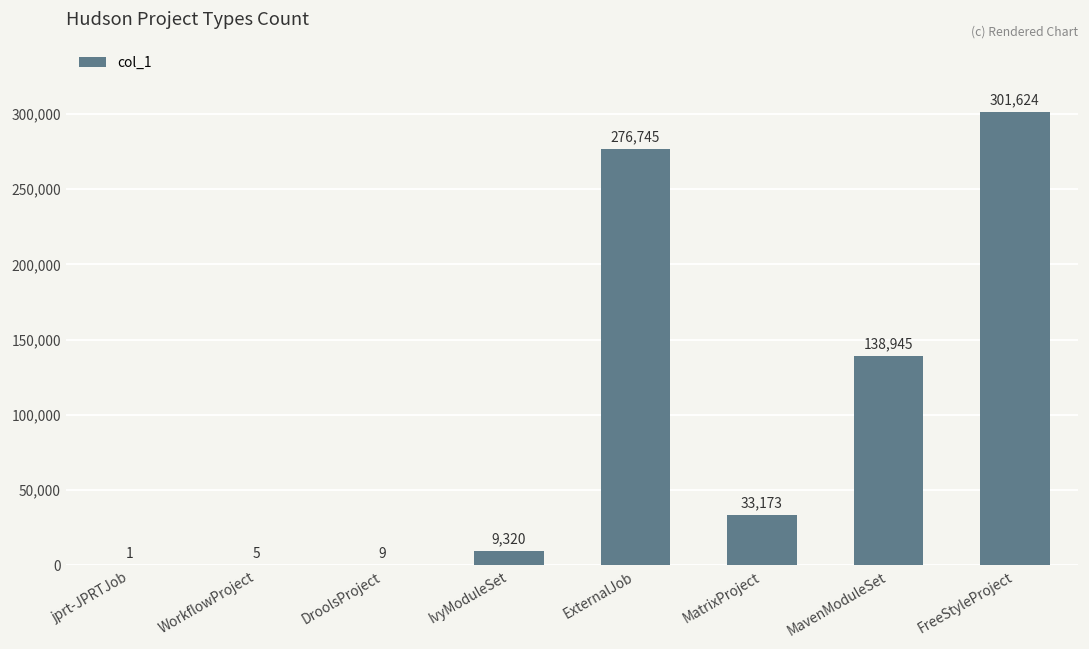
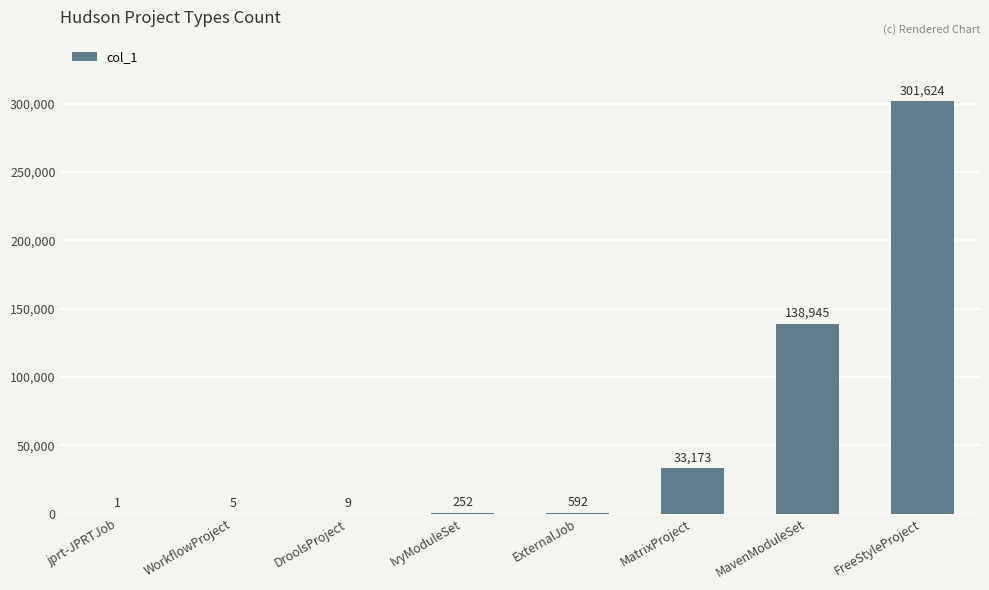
  {
    "jprt-JPRTJob": "1",
    "WorkflowProject": "5",
    "DroolsProject": "9",
-   "IvyModuleSet": "9,320",
-   "ExternalJob": "276,745",
+   "IvyModuleSet": "252",
+   "ExternalJob": "592",
    "MatrixProject": "33,173",
    "MavenModuleSet": "138,945",
    "FreeStyleProject": "301,624"
  }
